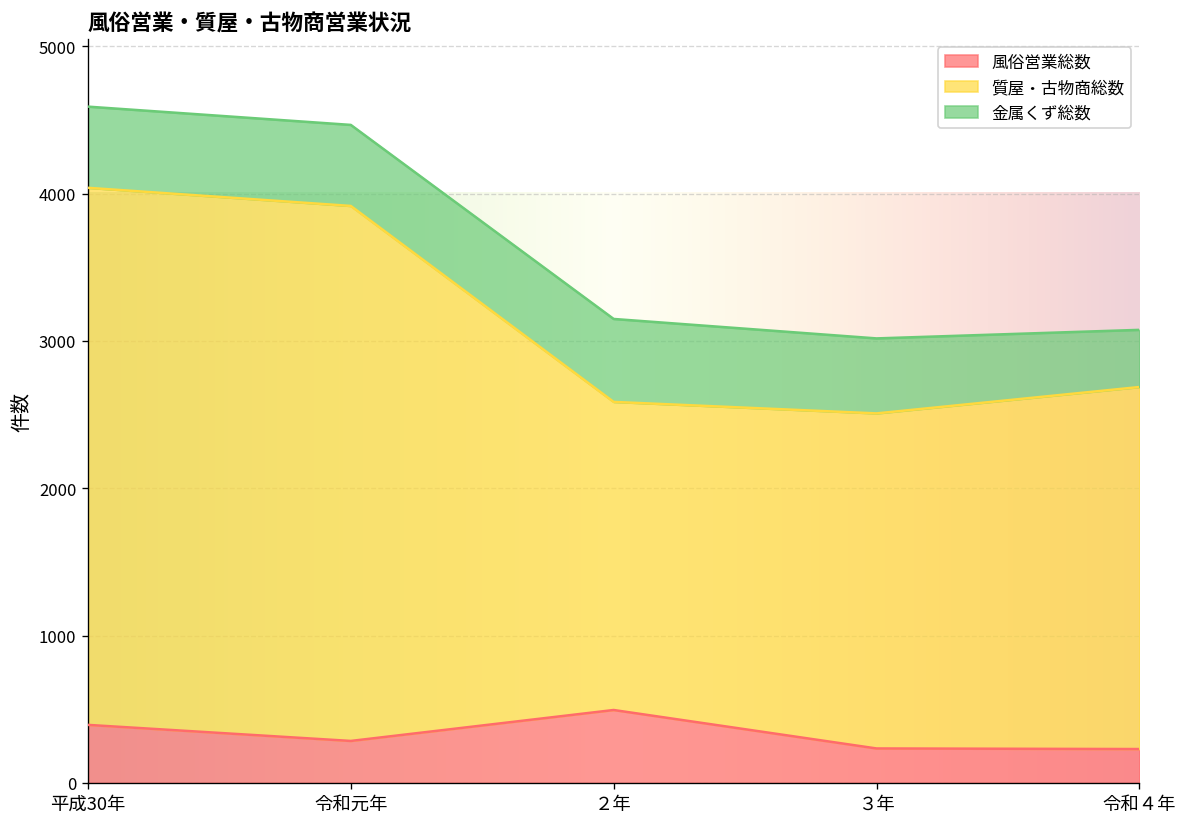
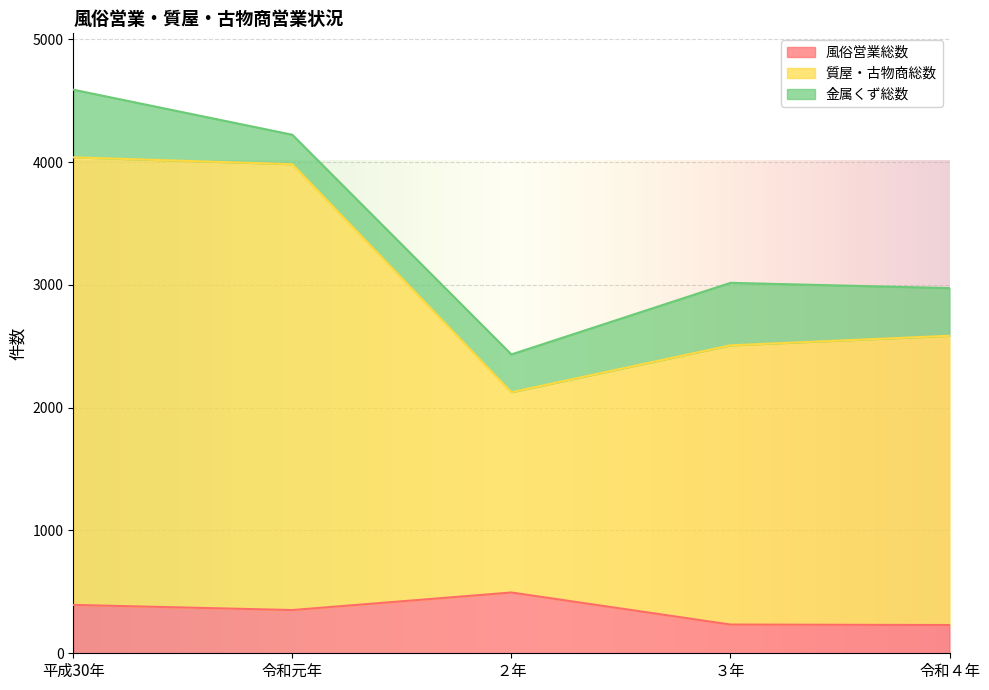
  {
    "風俗営業総数": {
      "平成30年": 390,
-     "令和元年": 290,
+     "令和元年": 350,
      "２年": 500,
      "３年": 230,
      "令和４年": 230
    },
    "質屋・古物商総数": {
      "平成30年": 3650,
      "令和元年": 3630,
-     "２年": 2090,
+     "２年": 1630,
      "３年": 2270,
-     "令和４年": 2460
+     "令和４年": 2360
    },
    "金属くず総数": {
      "平成30年": 550,
-     "令和元年": 550,
-     "２年": 560,
+     "令和元年": 240,
+     "２年": 310,
      "３年": 510,
      "令和４年": 390
    }
  }
